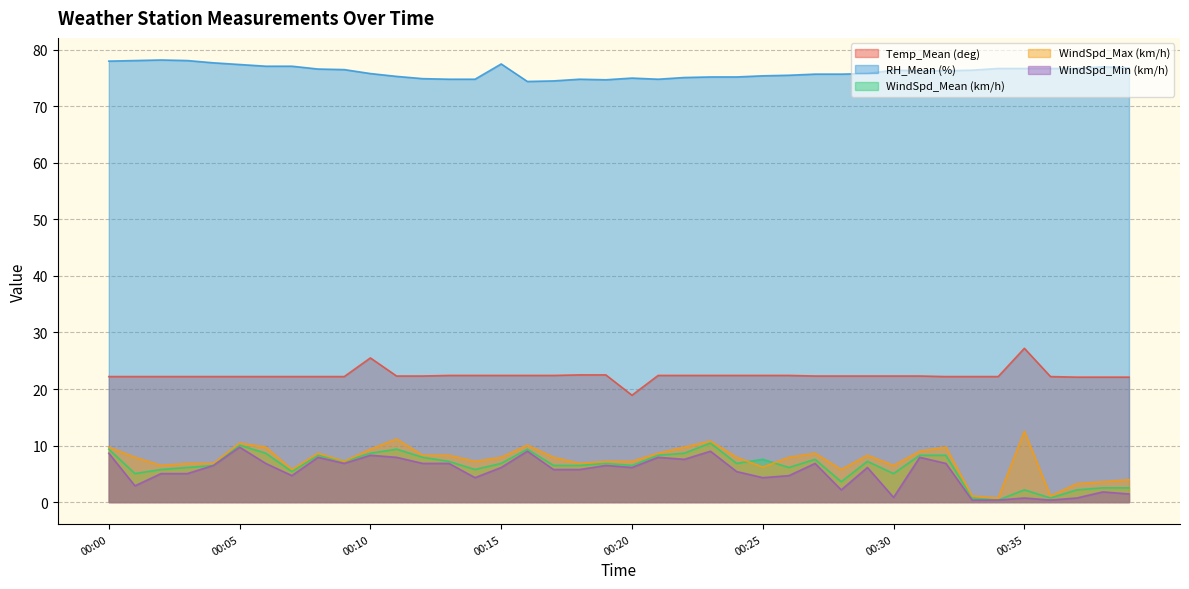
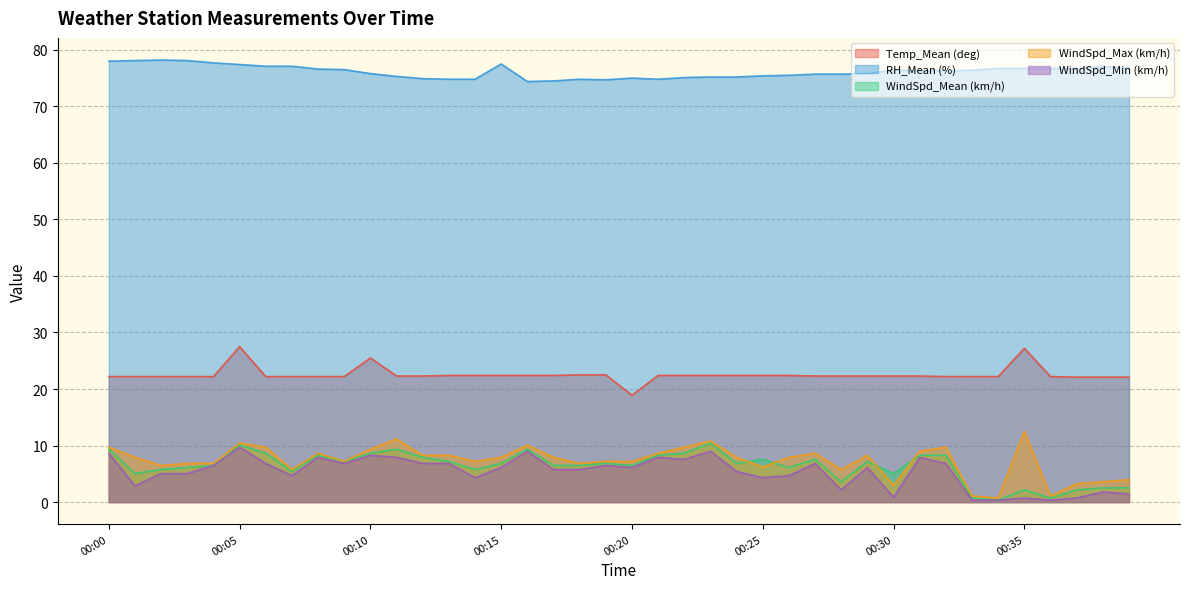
  {
    "Temp_Mean (deg)": {
      "00:00": 22,
-     "00:05": 22,
+     "00:05": 28,
      "00:10": 26,
      "00:15": 22,
      "00:20": 19,
      "00:25": 22,
      "00:30": 22,
      "00:35": 27
    },
    "RH_Mean (%)": {
      "00:00": 78,
      "00:05": 77,
      "00:10": 76,
      "00:15": 78,
      "00:20": 75,
      "00:25": 75
    },
    "WindSpd_Mean (km/h)": {
      "00:15": 7,
      "00:25": 8,
      "00:30": 5,
      "00:35": 2
    },
    "WindSpd_Max (km/h)": {
      "00:10": 9,
      "00:15": 8,
      "00:20": 7,
      "00:25": 6,
-     "00:30": 6,
+     "00:30": 3,
      "00:35": 13
    },
    "WindSpd_Min (km/h)": {
      "00:00": 9,
      "00:15": 6,
      "00:25": 4,
      "00:30": 1,
      "00:35": 1
    }
  }
